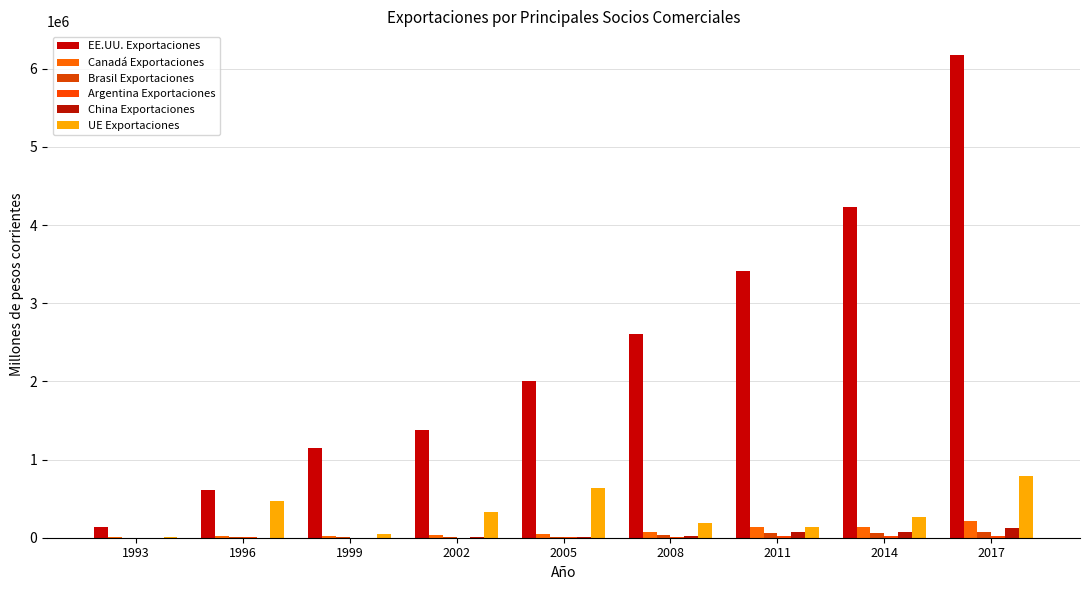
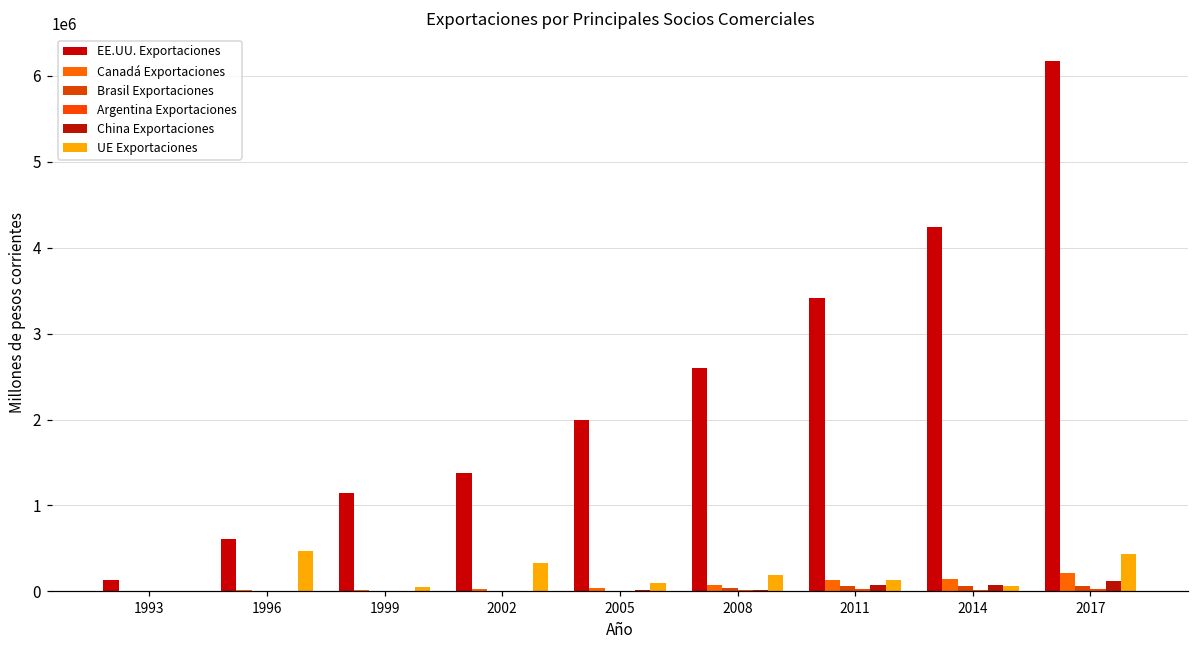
  {
    "UE Exportaciones": {
      "1996": 500000,
      "1999": 100000,
      "2002": 300000,
-     "2005": 600000,
+     "2005": 100000,
      "2008": 200000,
      "2011": 100000,
-     "2014": 300000,
-     "2017": 800000
+     "2014": 100000,
+     "2017": 400000
    }
  }
